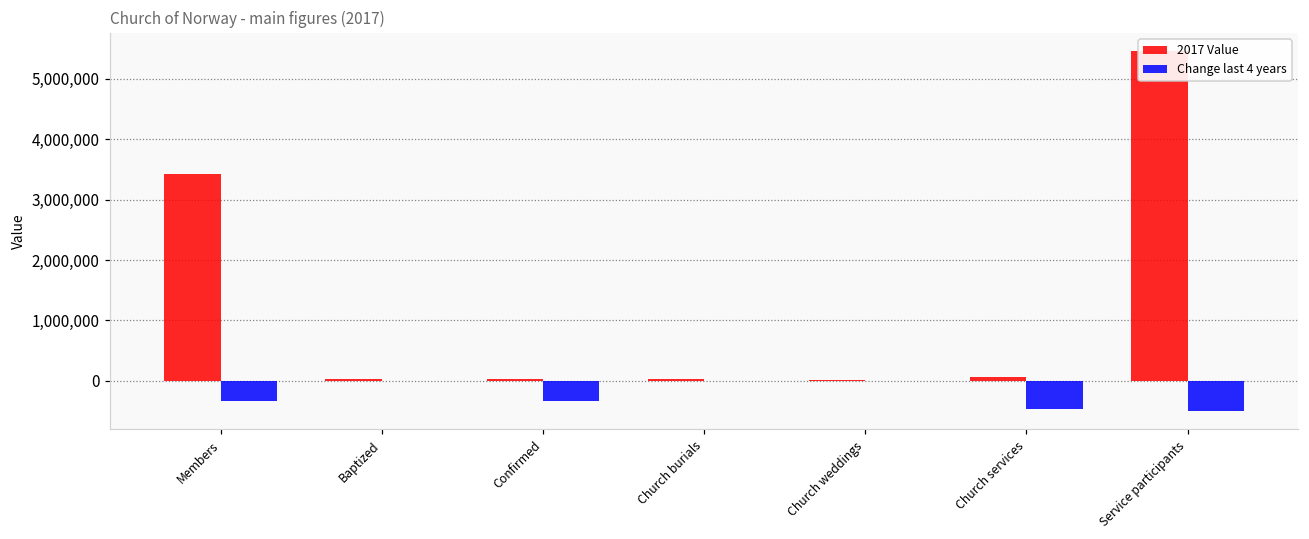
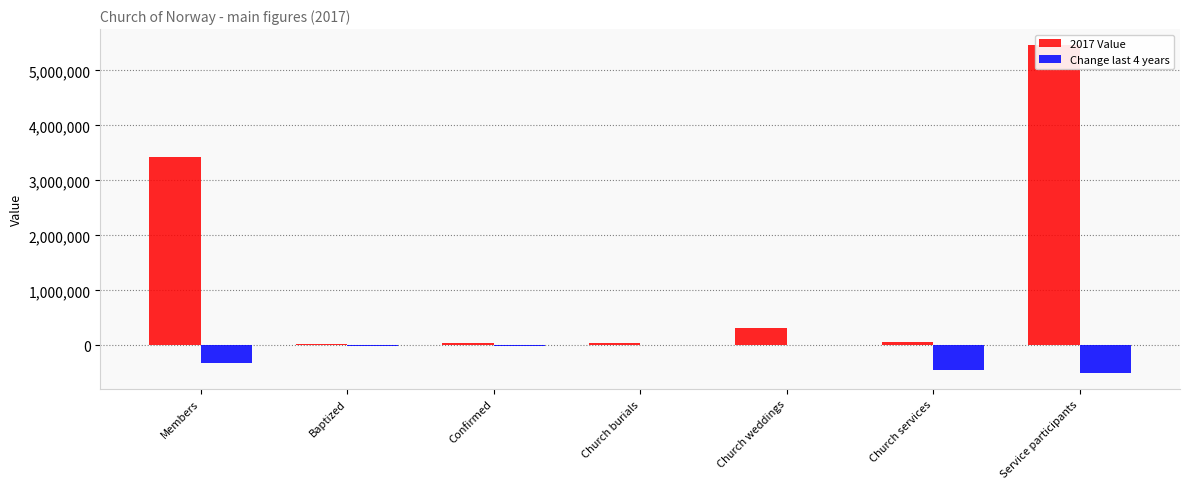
  {
    "2017 Value": {
      "Members": "3,400,000",
-     "Church weddings": "0",
+     "Church weddings": "300,000",
      "Church services": "100,000"
    },
    "Change last 4 years": {
      "Members": "-300,000",
-     "Confirmed": "-300,000",
+     "Confirmed": "0",
      "Church services": "-500,000",
      "Service participants": "-500,000"
    }
  }
